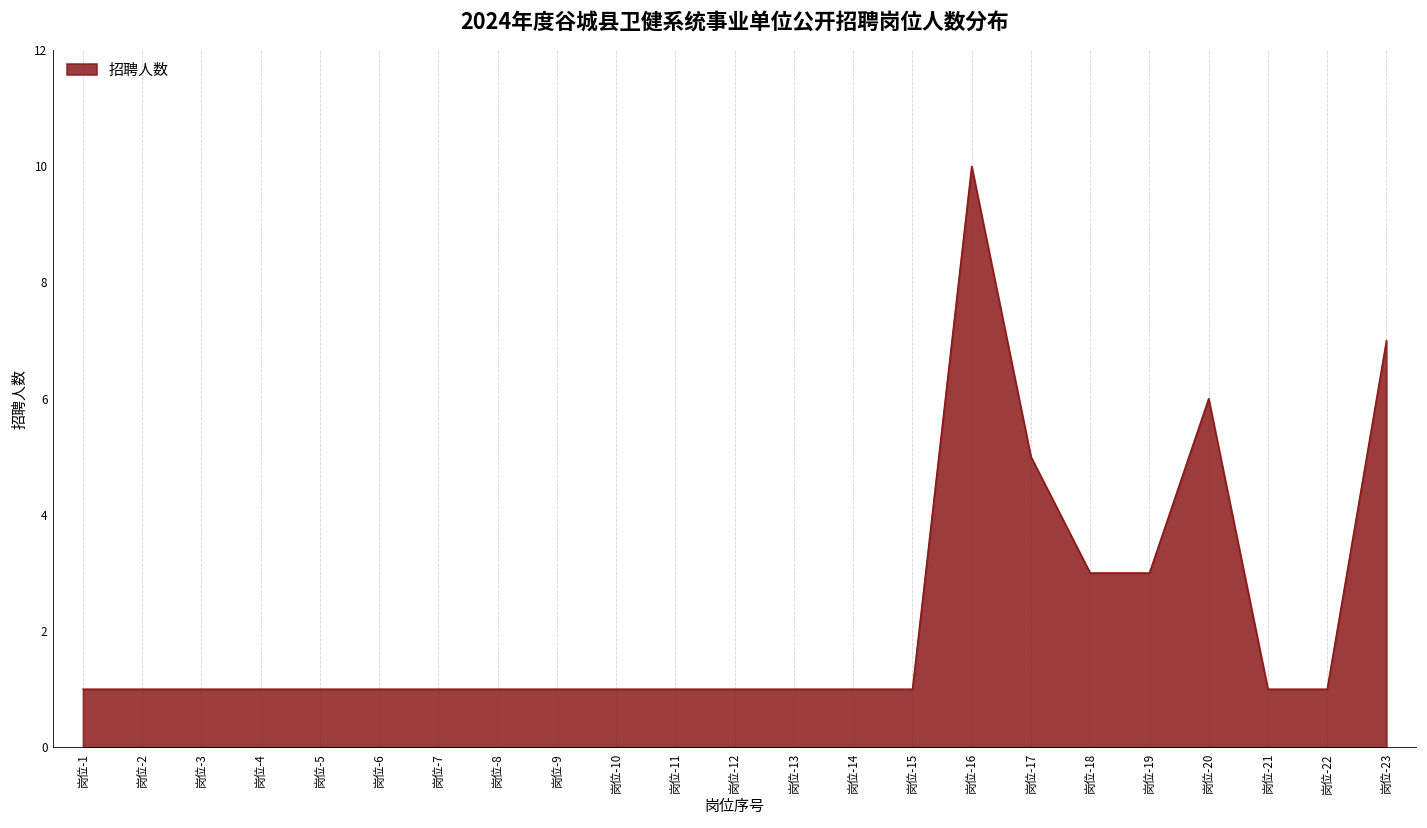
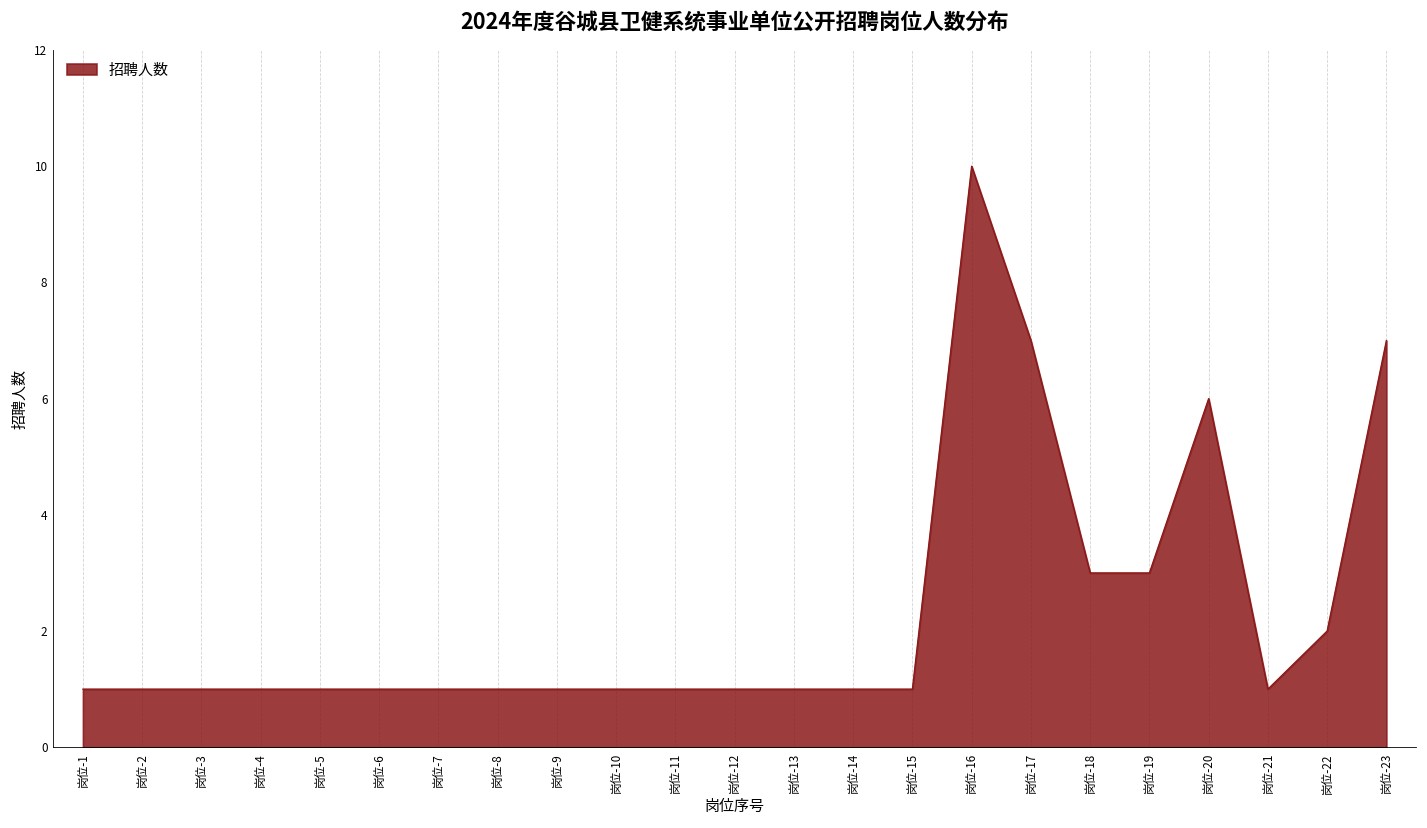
  {
    "岗位-1": 1,
    "岗位-2": 1,
    "岗位-3": 1,
    "岗位-4": 1,
    "岗位-5": 1,
    "岗位-6": 1,
    "岗位-7": 1,
    "岗位-8": 1,
    "岗位-9": 1,
    "岗位-10": 1,
    "岗位-11": 1,
    "岗位-12": 1,
    "岗位-13": 1,
    "岗位-14": 1,
    "岗位-15": 1,
    "岗位-16": 10,
-   "岗位-17": 5,
+   "岗位-17": 7,
    "岗位-18": 3,
    "岗位-19": 3,
    "岗位-20": 6,
    "岗位-21": 1,
-   "岗位-22": 1,
+   "岗位-22": 2,
    "岗位-23": 7
  }
